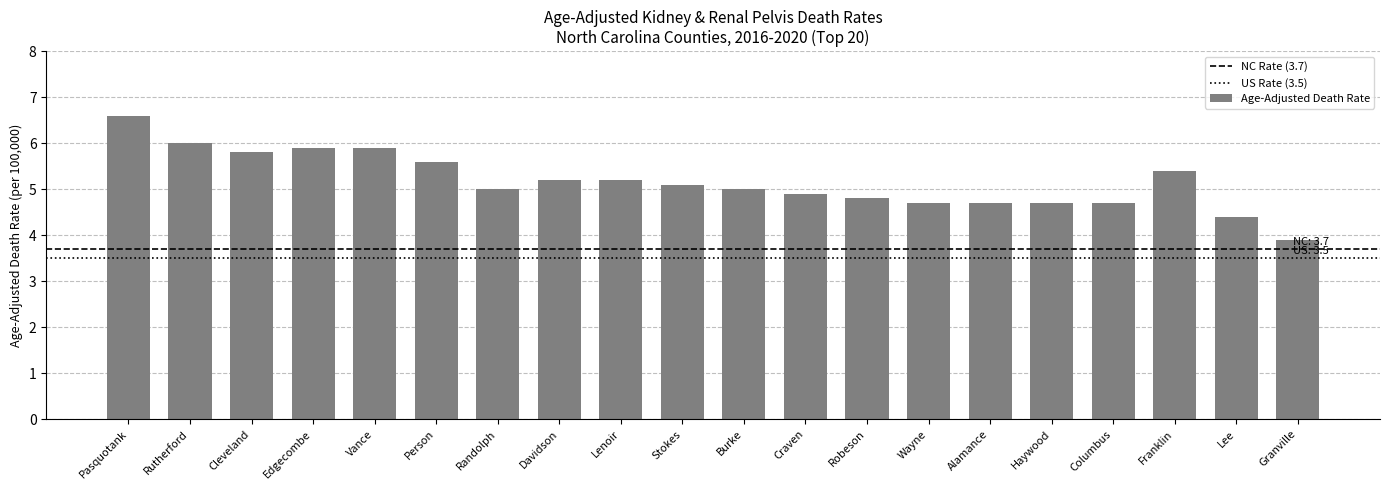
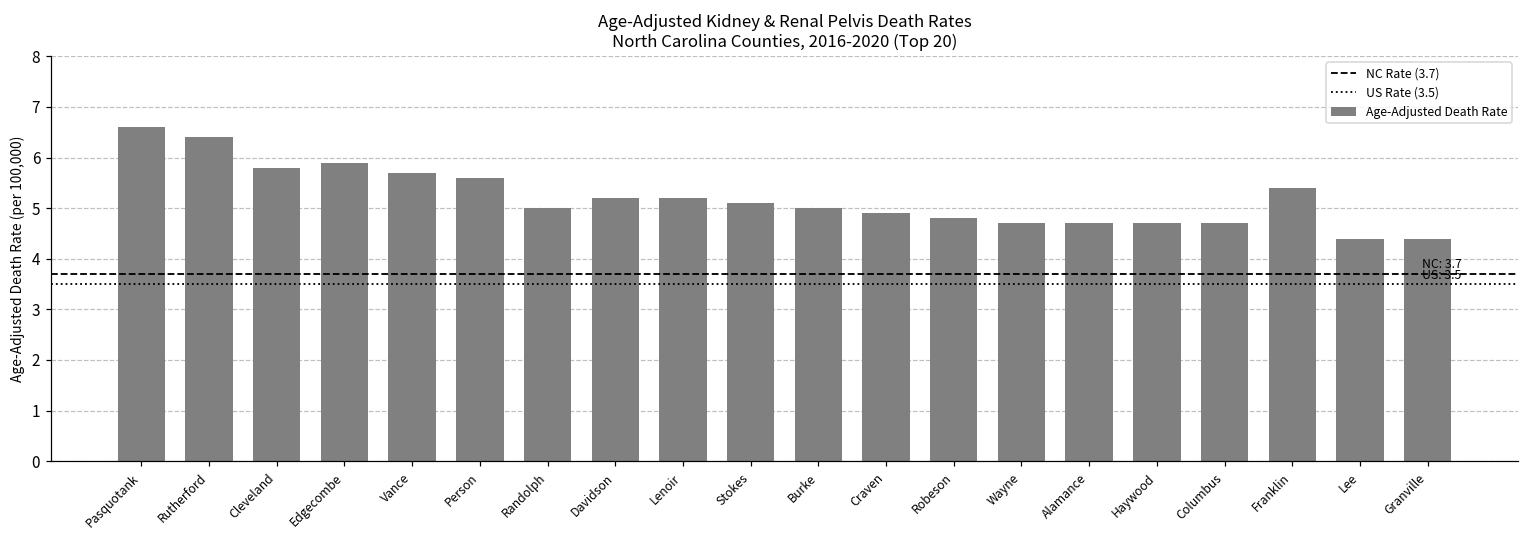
  {
    "Pasquotank": 6.6,
-   "Rutherford": 6.0,
+   "Rutherford": 6.4,
    "Cleveland": 5.8,
    "Edgecombe": 5.9,
-   "Vance": 5.9,
+   "Vance": 5.7,
    "Person": 5.6,
    "Randolph": 5.0,
    "Davidson": 5.2,
    "Lenoir": 5.2,
    "Stokes": 5.1,
    "Burke": 5.0,
    "Craven": 4.9,
    "Robeson": 4.8,
    "Wayne": 4.7,
    "Alamance": 4.7,
    "Haywood": 4.7,
    "Columbus": 4.7,
    "Franklin": 5.4,
    "Lee": 4.4,
-   "Granville": 3.9
+   "Granville": 4.4
  }
